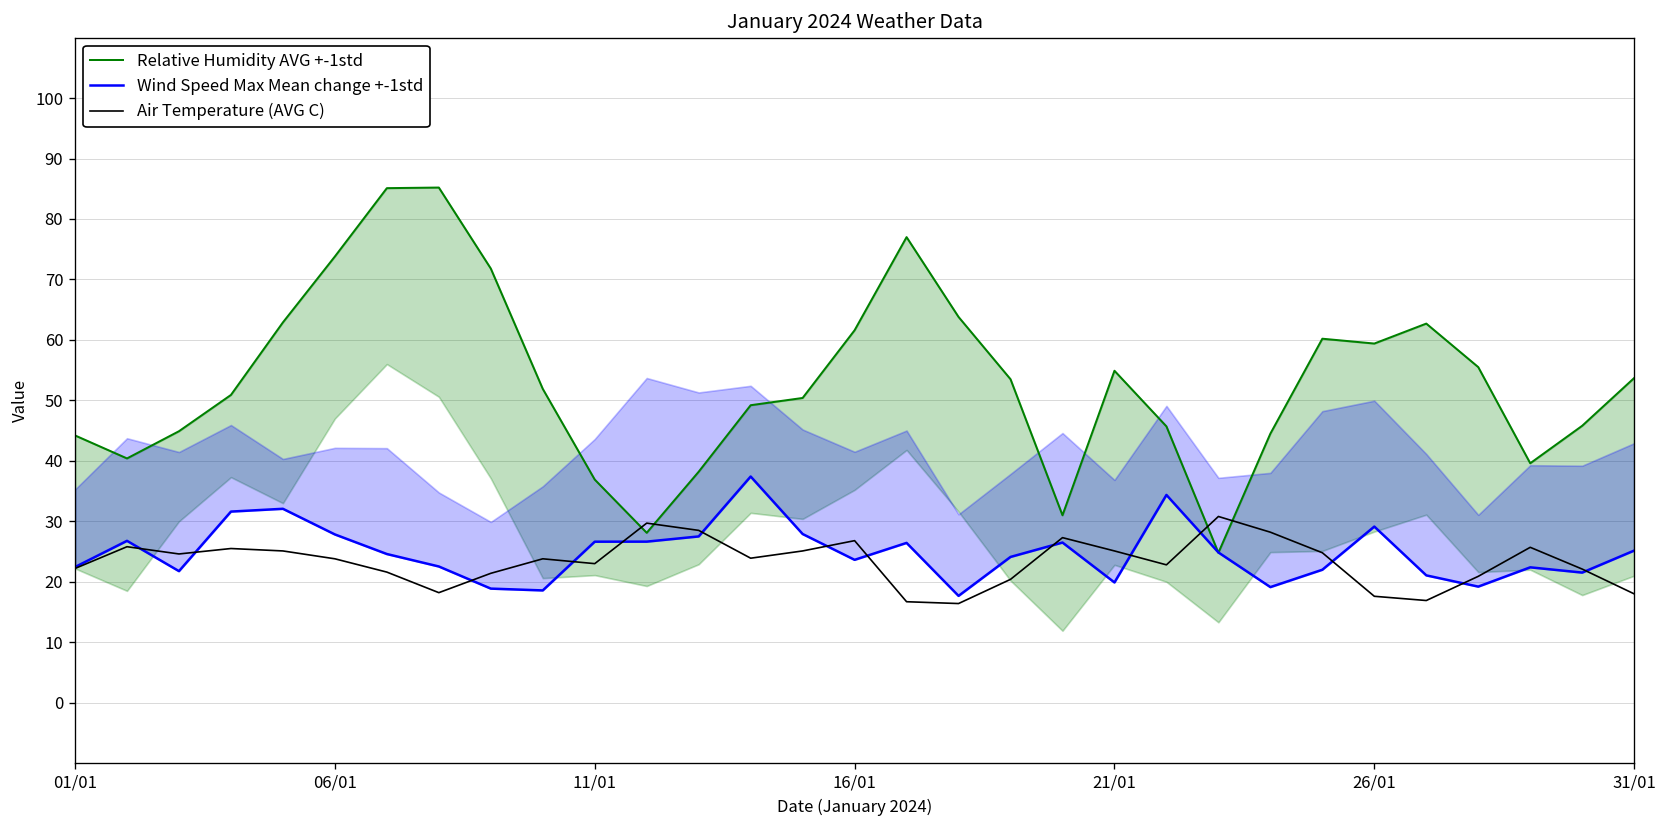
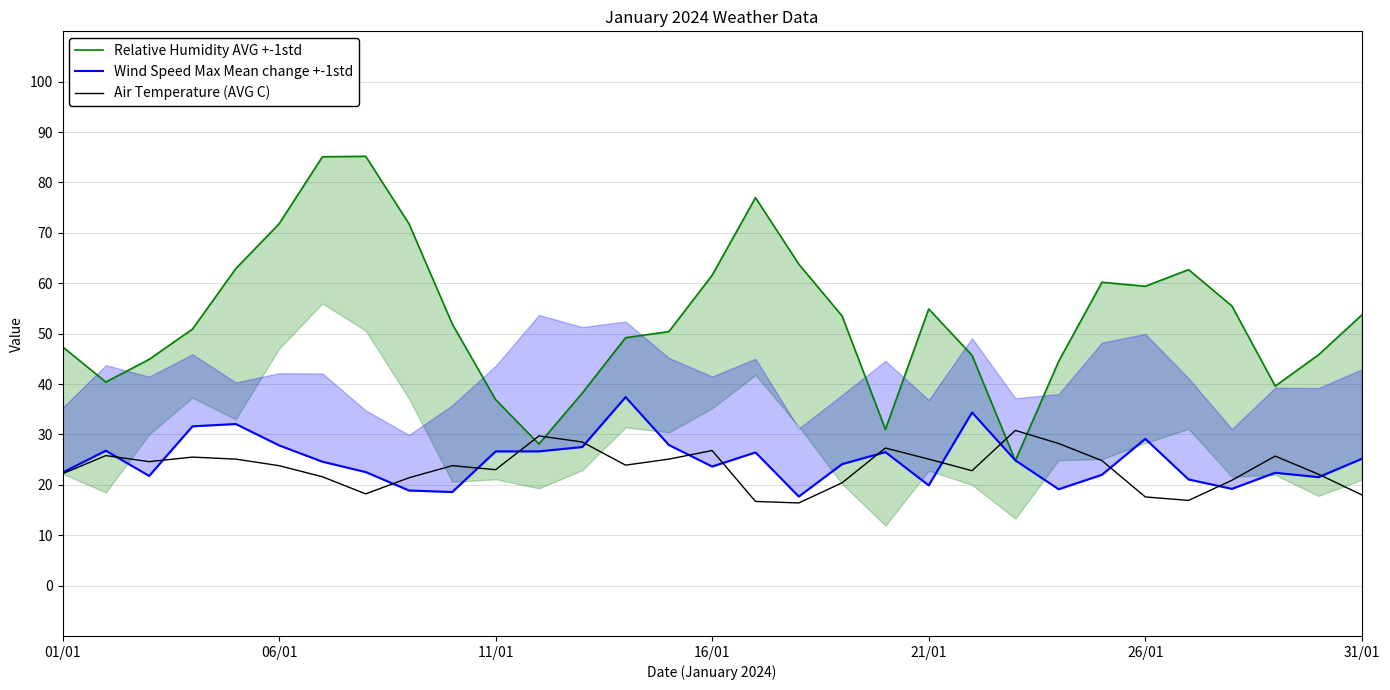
  {
    "Relative Humidity AVG +-1std": {
-     "01/01": 44,
-     "06/01": 74,
+     "01/01": 47,
+     "06/01": 72,
      "11/01": 37,
      "16/01": 62,
      "21/01": 55,
      "26/01": 59,
      "31/01": 54
    },
    "Air Temperature (AVG C)": {
      "06/01": 24,
      "11/01": 23,
      "16/01": 27,
      "21/01": 25,
      "26/01": 18,
      "31/01": 18
    }
  }
